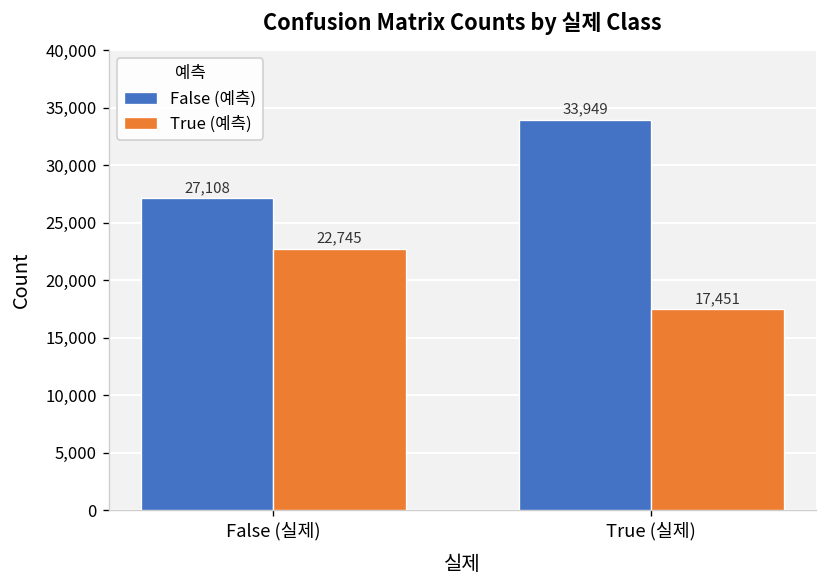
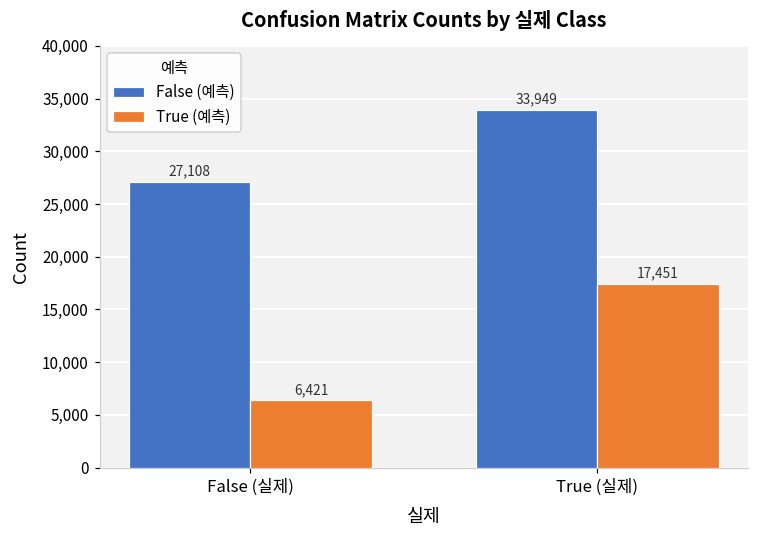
  {
    "False (예측)": {
      "False (실제)": "27,108",
      "True (실제)": "33,949"
    },
    "True (예측)": {
-     "False (실제)": "22,745",
+     "False (실제)": "6,421",
      "True (실제)": "17,451"
    }
  }
